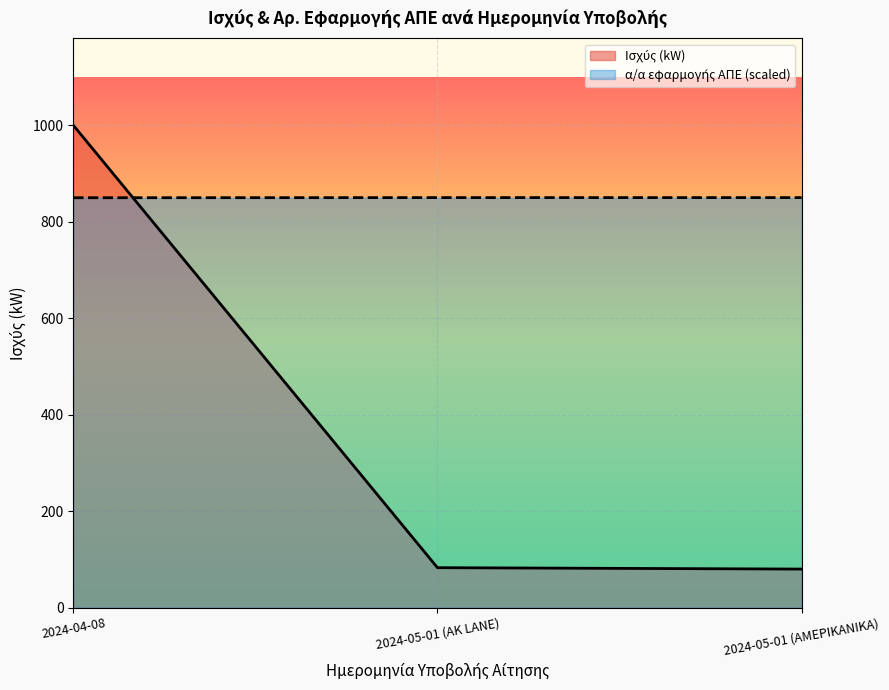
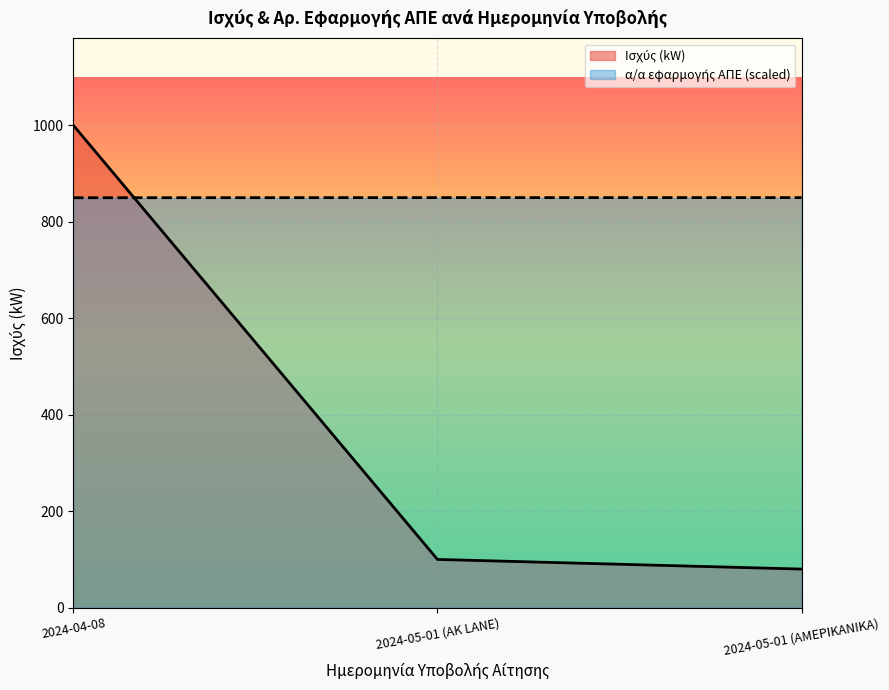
  {
    "Ισχύς (kW)": {
      "2024-04-08": 1000,
-     "2024-05-01 (AK LANE)": 80,
+     "2024-05-01 (AK LANE)": 100,
      "2024-05-01 (ΑΜΕΡΙΚΑΝΙΚΑ)": 80
    },
    "α/α εφαρμογής ΑΠΕ (scaled)": {
      "2024-04-08": 850,
      "2024-05-01 (AK LANE)": 850,
      "2024-05-01 (ΑΜΕΡΙΚΑΝΙΚΑ)": 850
    }
  }
